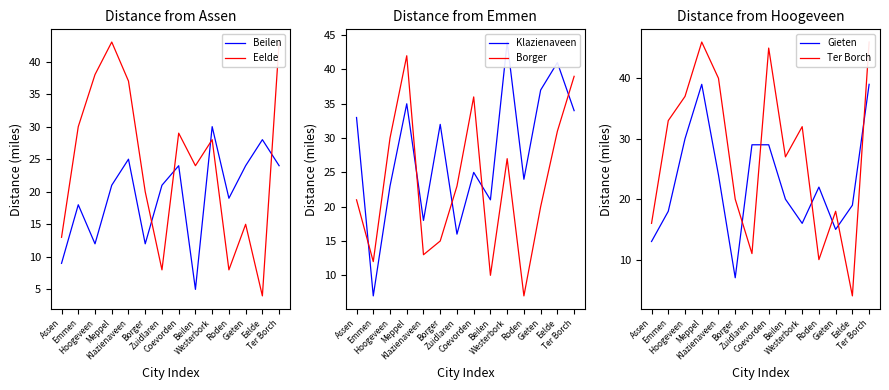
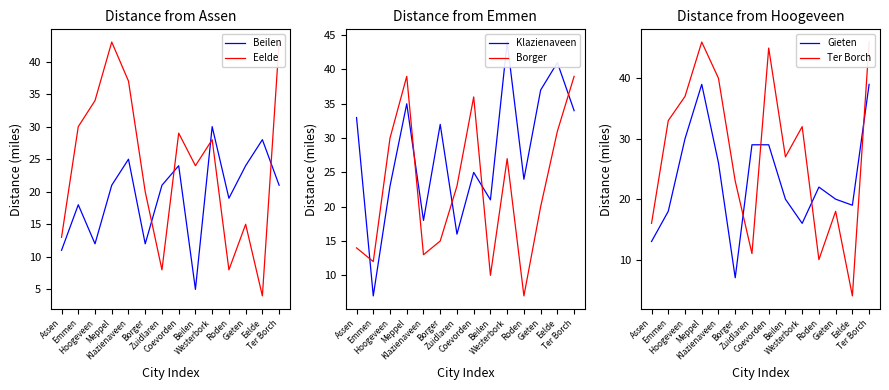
  {
    "Distance from Assen": {
      "Beilen": {
-       "Assen": 9,
+       "Assen": 11,
        "Emmen": 18,
        "Hoogeveen": 12,
        "Meppel": 21,
        "Klazienaveen": 25,
        "Borger": 12,
        "Zuidlaren": 21,
        "Coevorden": 24,
        "Beilen": 5,
        "Westerbork": 30,
        "Roden": 19,
        "Gieten": 24,
        "Eelde": 28,
-       "Ter Borch": 24
+       "Ter Borch": 21
      },
      "Eelde": {
        "Assen": 13,
        "Emmen": 30,
-       "Hoogeveen": 38,
+       "Hoogeveen": 34,
        "Meppel": 43,
        "Klazienaveen": 37,
        "Borger": 20,
        "Zuidlaren": 8,
        "Coevorden": 29,
        "Beilen": 24,
        "Westerbork": 28,
        "Roden": 8,
        "Gieten": 15,
        "Eelde": 4
      }
    },
    "Distance from Emmen": {
      "Klazienaveen": {
        "Assen": 33,
        "Emmen": 7,
        "Hoogeveen": 23,
        "Meppel": 35,
        "Klazienaveen": 18,
        "Borger": 32,
        "Zuidlaren": 16,
        "Coevorden": 25,
        "Beilen": 21,
        "Roden": 24,
        "Gieten": 37,
        "Ter Borch": 34
      },
      "Borger": {
-       "Assen": 21,
+       "Assen": 14,
        "Emmen": 12,
        "Hoogeveen": 30,
-       "Meppel": 42,
+       "Meppel": 39,
        "Klazienaveen": 13,
        "Borger": 15,
        "Zuidlaren": 23,
        "Coevorden": 36,
        "Beilen": 10,
        "Westerbork": 27,
        "Roden": 7,
        "Gieten": 20,
        "Eelde": 31,
        "Ter Borch": 39
      }
    },
    "Distance from Hoogeveen": {
      "Gieten": {
        "Assen": 13,
        "Emmen": 18,
        "Hoogeveen": 30,
        "Meppel": 39,
-       "Klazienaveen": 24,
+       "Klazienaveen": 26,
        "Borger": 7,
        "Zuidlaren": 29,
        "Coevorden": 29,
        "Beilen": 20,
        "Westerbork": 16,
        "Roden": 22,
-       "Gieten": 15,
+       "Gieten": 20,
        "Eelde": 19,
        "Ter Borch": 39
      },
      "Ter Borch": {
        "Assen": 16,
        "Emmen": 33,
        "Hoogeveen": 37,
        "Meppel": 46,
        "Klazienaveen": 40,
-       "Borger": 20,
+       "Borger": 23,
        "Zuidlaren": 11,
        "Coevorden": 45,
        "Beilen": 27,
        "Westerbork": 32,
        "Roden": 10,
        "Gieten": 18,
        "Eelde": 4
      }
    }
  }
